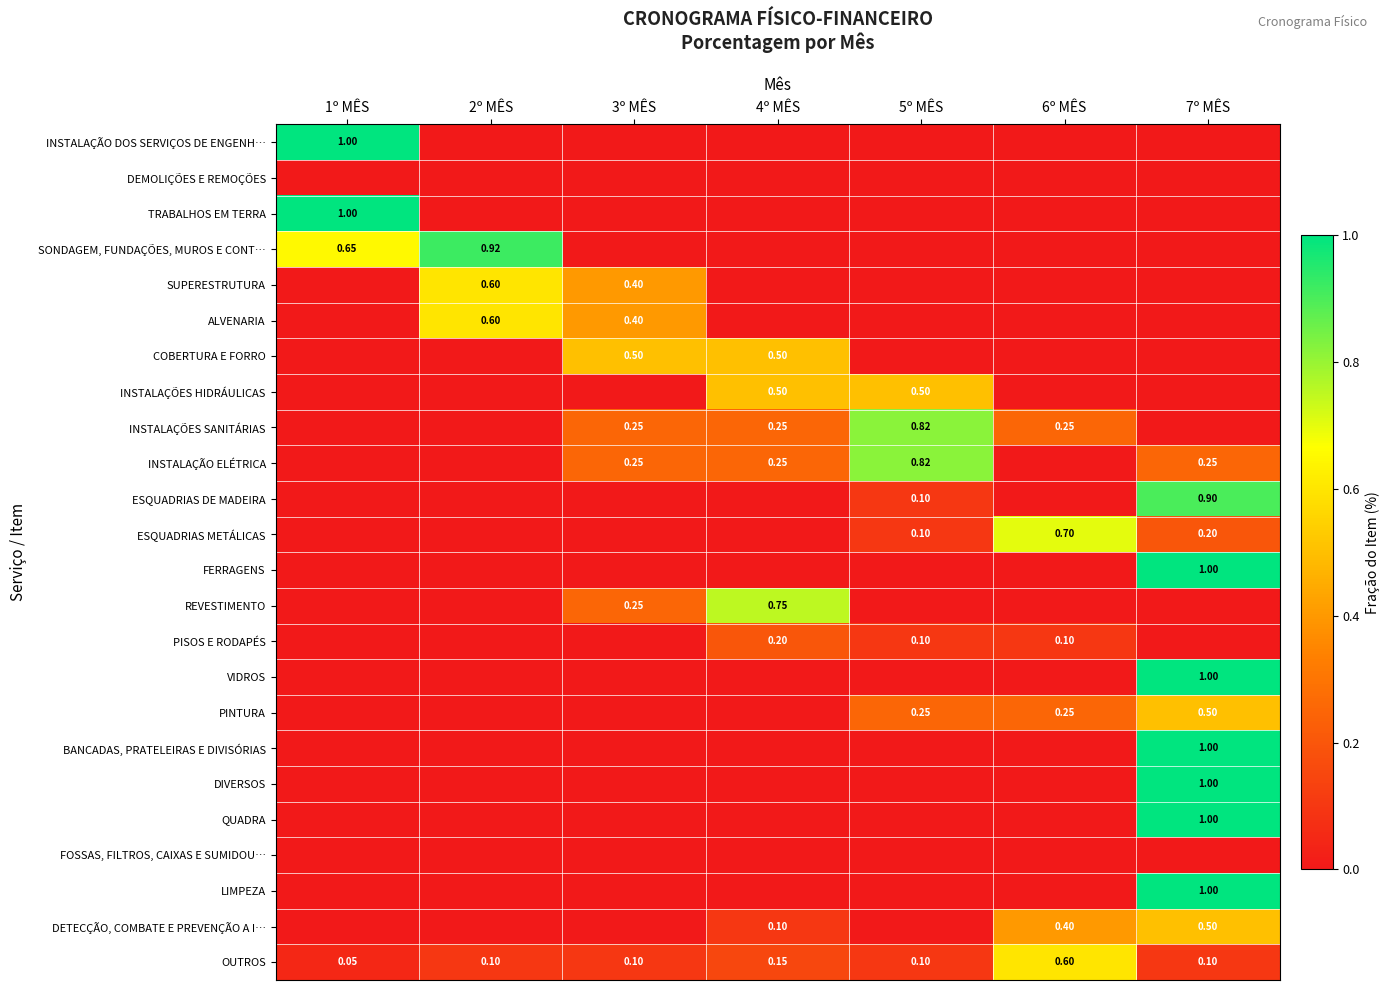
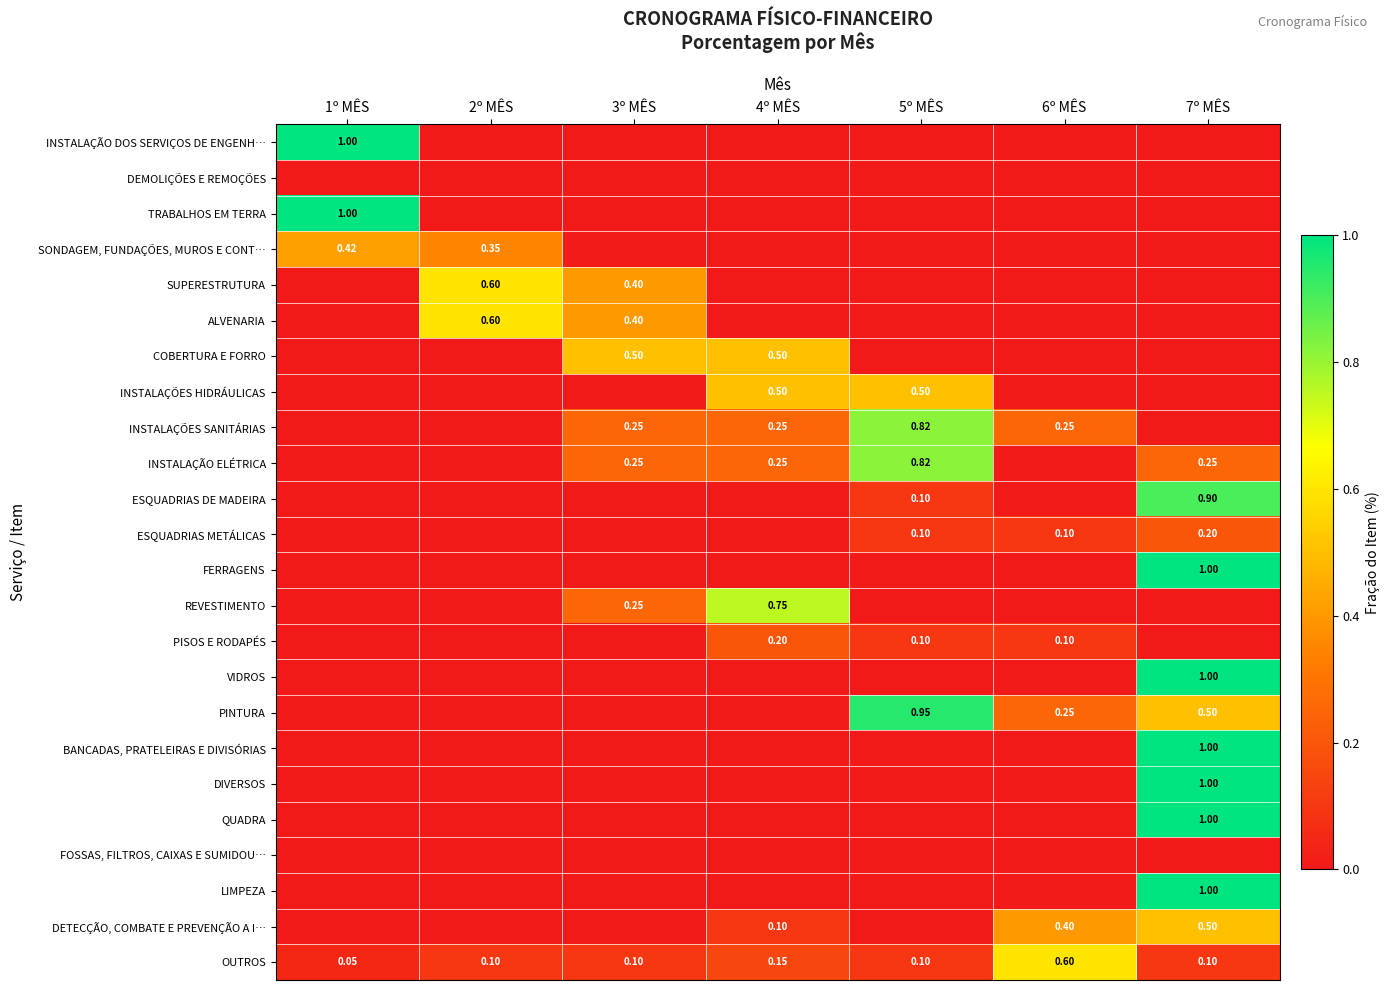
  {
    "INSTALAÇÃO DOS SERVIÇOS DE ENGENH…": {
      "1º MÊS": 1.00
    },
    "TRABALHOS EM TERRA": {
      "1º MÊS": 1.00
    },
    "SONDAGEM, FUNDAÇÕES, MUROS E CONT…": {
-     "1º MÊS": 0.65,
-     "2º MÊS": 0.92
+     "1º MÊS": 0.42,
+     "2º MÊS": 0.35
    },
    "SUPERESTRUTURA": {
      "2º MÊS": 0.60,
      "3º MÊS": 0.40
    },
    "ALVENARIA": {
      "2º MÊS": 0.60,
      "3º MÊS": 0.40
    },
    "COBERTURA E FORRO": {
      "3º MÊS": 0.50,
      "4º MÊS": 0.50
    },
    "INSTALAÇÕES HIDRÁULICAS": {
      "4º MÊS": 0.50,
      "5º MÊS": 0.50
    },
    "INSTALAÇÕES SANITÁRIAS": {
      "3º MÊS": 0.25,
      "4º MÊS": 0.25,
      "5º MÊS": 0.82,
      "6º MÊS": 0.25
    },
    "INSTALAÇÃO ELÉTRICA": {
      "3º MÊS": 0.25,
      "4º MÊS": 0.25,
      "5º MÊS": 0.82,
      "7º MÊS": 0.25
    },
    "ESQUADRIAS DE MADEIRA": {
      "5º MÊS": 0.10,
      "7º MÊS": 0.90
    },
    "ESQUADRIAS METÁLICAS": {
      "5º MÊS": 0.10,
-     "6º MÊS": 0.70,
+     "6º MÊS": 0.10,
      "7º MÊS": 0.20
    },
    "FERRAGENS": {
      "7º MÊS": 1.00
    },
    "REVESTIMENTO": {
      "3º MÊS": 0.25,
      "4º MÊS": 0.75
    },
    "PISOS E RODAPÉS": {
      "4º MÊS": 0.20,
      "5º MÊS": 0.10,
      "6º MÊS": 0.10
    },
    "VIDROS": {
      "7º MÊS": 1.00
    },
    "PINTURA": {
-     "5º MÊS": 0.25,
+     "5º MÊS": 0.95,
      "6º MÊS": 0.25,
      "7º MÊS": 0.50
    },
    "BANCADAS, PRATELEIRAS E DIVISÓRIAS": {
      "7º MÊS": 1.00
    },
    "DIVERSOS": {
      "7º MÊS": 1.00
    },
    "QUADRA": {
      "7º MÊS": 1.00
    },
    "LIMPEZA": {
      "7º MÊS": 1.00
    },
    "DETECÇÃO, COMBATE E PREVENÇÃO A I…": {
      "4º MÊS": 0.10,
      "6º MÊS": 0.40,
      "7º MÊS": 0.50
    },
    "OUTROS": {
      "1º MÊS": 0.05,
      "2º MÊS": 0.10,
      "3º MÊS": 0.10,
      "4º MÊS": 0.15,
      "5º MÊS": 0.10,
      "6º MÊS": 0.60,
      "7º MÊS": 0.10
    }
  }
